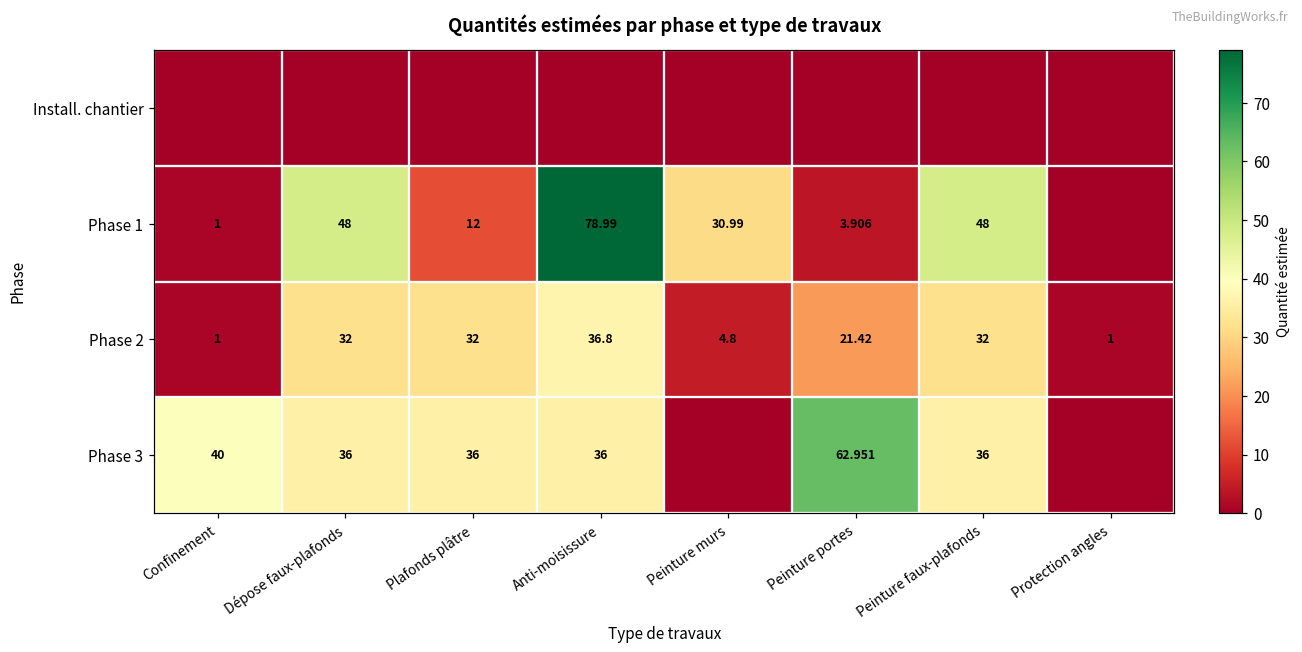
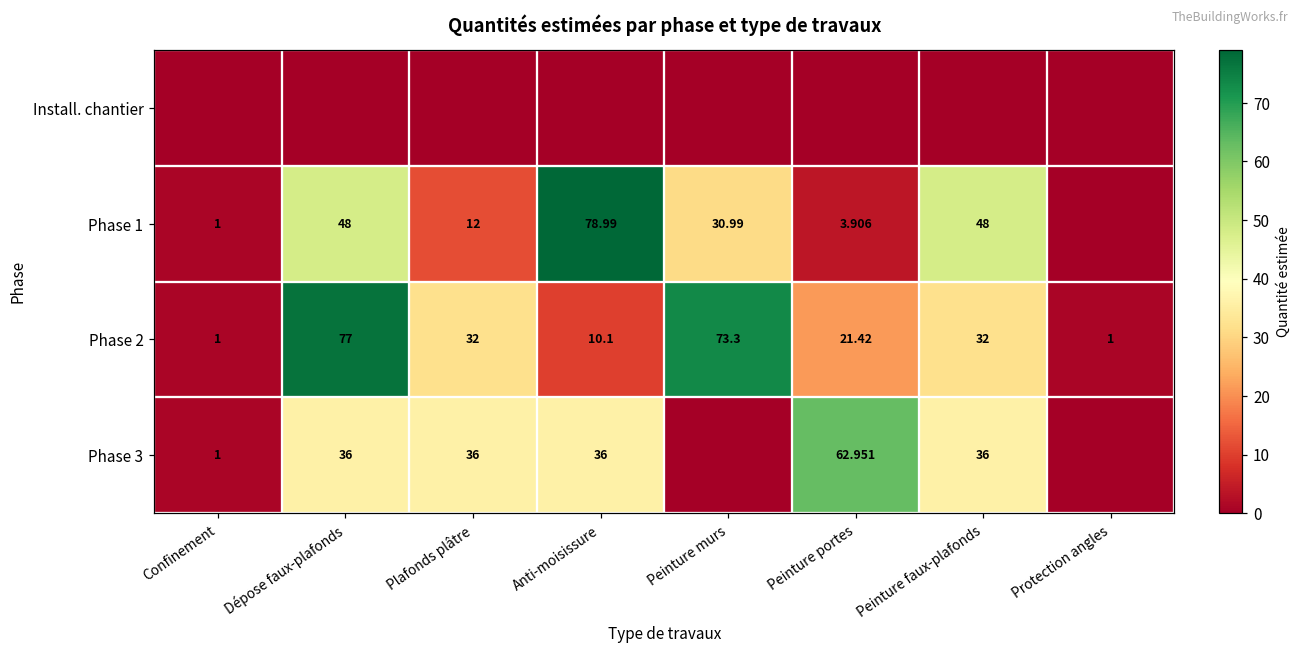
  {
    "Phase 1": {
      "Confinement": 1,
      "Dépose faux-plafonds": 48,
      "Plafonds plâtre": 12,
      "Anti-moisissure": 78.99,
      "Peinture murs": 30.99,
      "Peinture portes": 3.906,
      "Peinture faux-plafonds": 48
    },
    "Phase 2": {
      "Confinement": 1,
-     "Dépose faux-plafonds": 32,
+     "Dépose faux-plafonds": 77,
      "Plafonds plâtre": 32,
-     "Anti-moisissure": 36.8,
-     "Peinture murs": 4.8,
+     "Anti-moisissure": 10.1,
+     "Peinture murs": 73.3,
      "Peinture portes": 21.42,
      "Peinture faux-plafonds": 32,
      "Protection angles": 1
    },
    "Phase 3": {
-     "Confinement": 40,
+     "Confinement": 1,
      "Dépose faux-plafonds": 36,
      "Plafonds plâtre": 36,
      "Anti-moisissure": 36,
      "Peinture portes": 62.951,
      "Peinture faux-plafonds": 36
    }
  }
